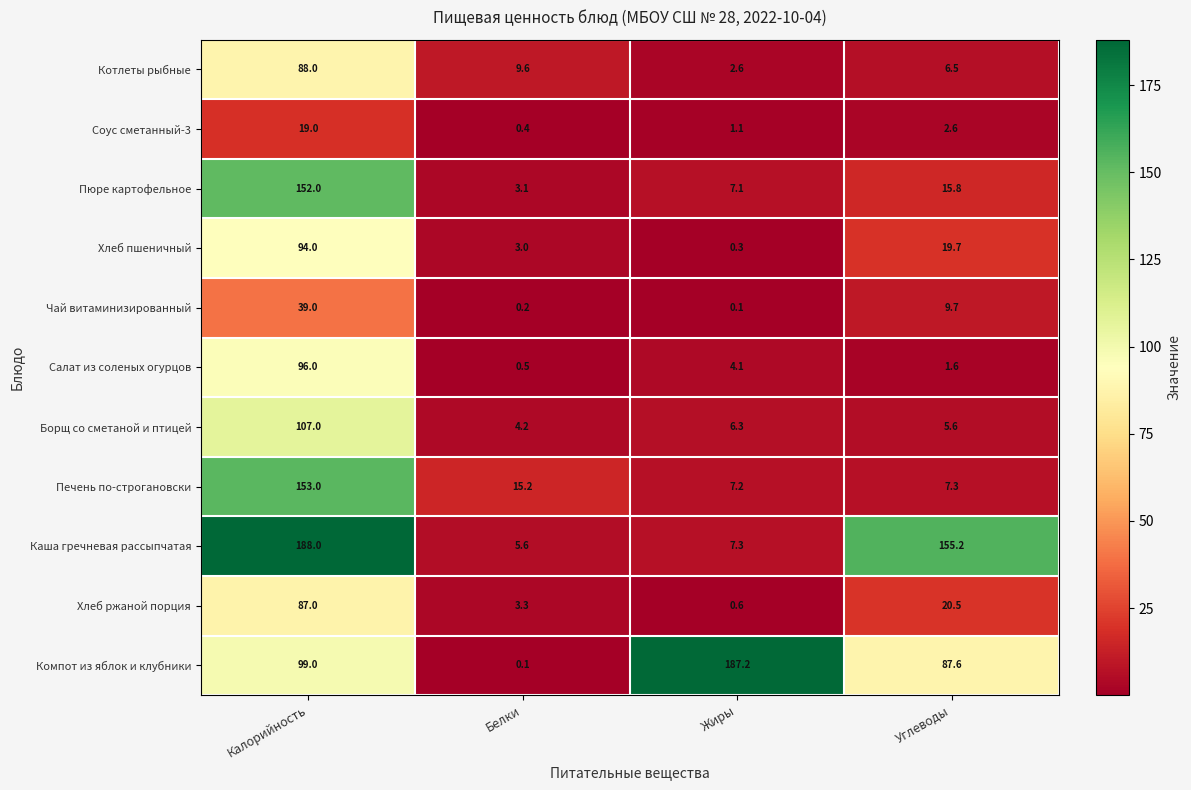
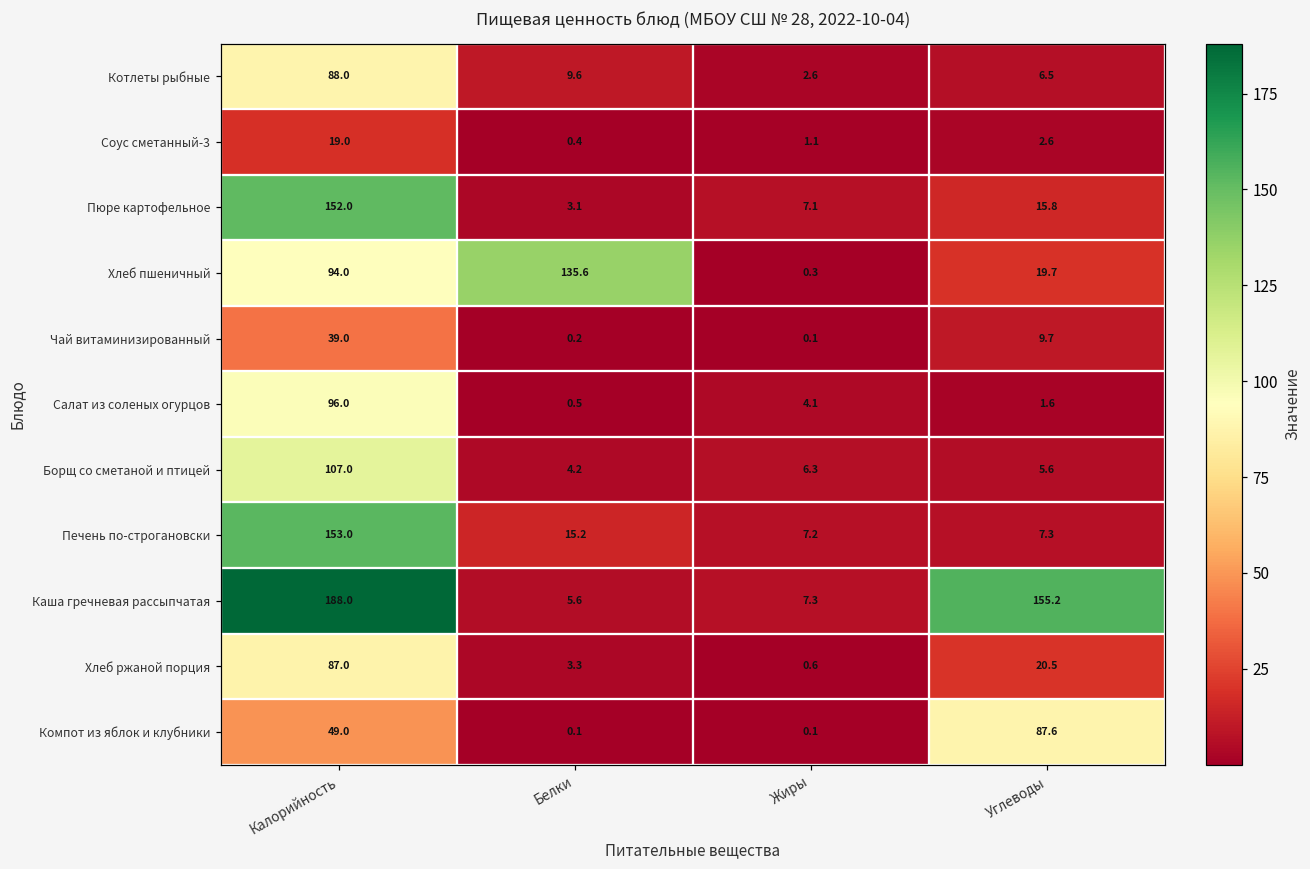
  {
    "Котлеты рыбные": {
      "Калорийность": 88.0,
      "Белки": 9.6,
      "Жиры": 2.6,
      "Углеводы": 6.5
    },
    "Соус сметанный-3": {
      "Калорийность": 19.0,
      "Белки": 0.4,
      "Жиры": 1.1,
      "Углеводы": 2.6
    },
    "Пюре картофельное": {
      "Калорийность": 152.0,
      "Белки": 3.1,
      "Жиры": 7.1,
      "Углеводы": 15.8
    },
    "Хлеб пшеничный": {
      "Калорийность": 94.0,
-     "Белки": 3.0,
+     "Белки": 135.6,
      "Жиры": 0.3,
      "Углеводы": 19.7
    },
    "Чай витаминизированный": {
      "Калорийность": 39.0,
      "Белки": 0.2,
      "Жиры": 0.1,
      "Углеводы": 9.7
    },
    "Салат из соленых огурцов": {
      "Калорийность": 96.0,
      "Белки": 0.5,
      "Жиры": 4.1,
      "Углеводы": 1.6
    },
    "Борщ со сметаной и птицей": {
      "Калорийность": 107.0,
      "Белки": 4.2,
      "Жиры": 6.3,
      "Углеводы": 5.6
    },
    "Печень по-строгановски": {
      "Калорийность": 153.0,
      "Белки": 15.2,
      "Жиры": 7.2,
      "Углеводы": 7.3
    },
    "Каша гречневая рассыпчатая": {
      "Калорийность": 188.0,
      "Белки": 5.6,
      "Жиры": 7.3,
      "Углеводы": 155.2
    },
    "Хлеб ржаной порция": {
      "Калорийность": 87.0,
      "Белки": 3.3,
      "Жиры": 0.6,
      "Углеводы": 20.5
    },
    "Компот из яблок и клубники": {
-     "Калорийность": 99.0,
+     "Калорийность": 49.0,
      "Белки": 0.1,
-     "Жиры": 187.2,
+     "Жиры": 0.1,
      "Углеводы": 87.6
    }
  }
